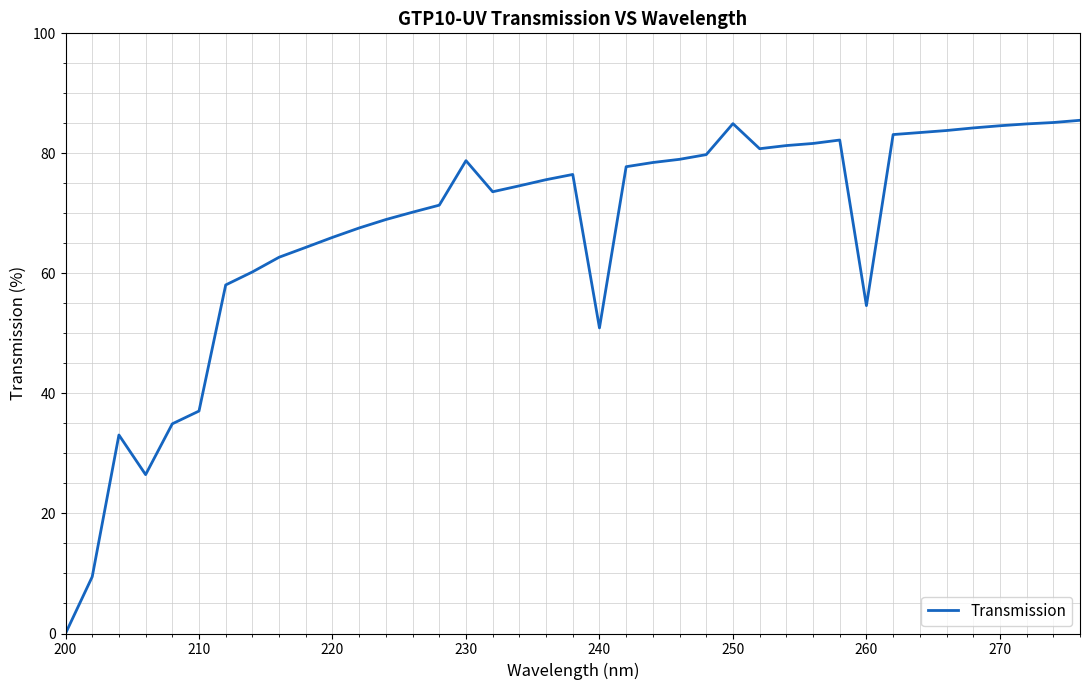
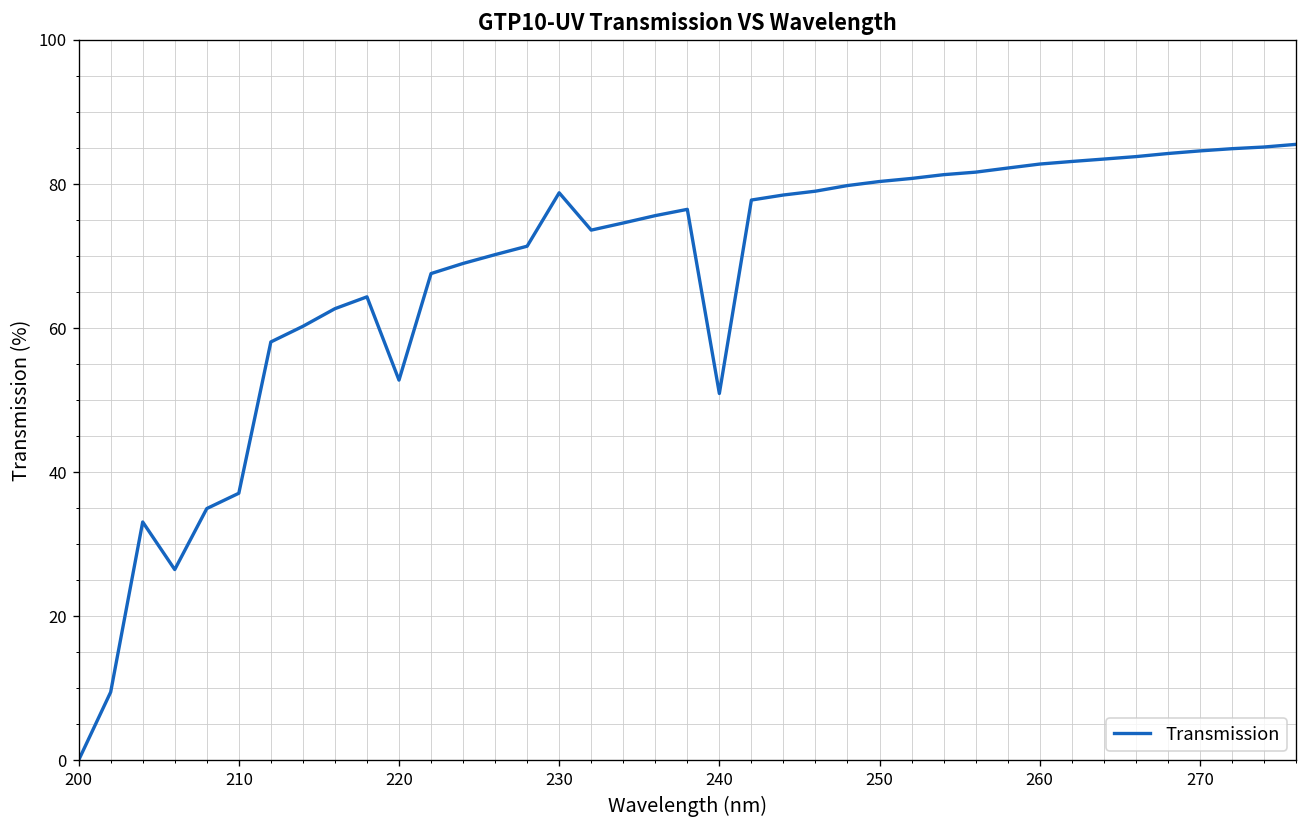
  {
    "200": 0,
    "210": 37,
-   "220": 66,
+   "220": 53,
    "230": 79,
    "240": 51,
-   "250": 85,
-   "260": 55,
+   "250": 80,
+   "260": 83,
    "270": 85
  }
